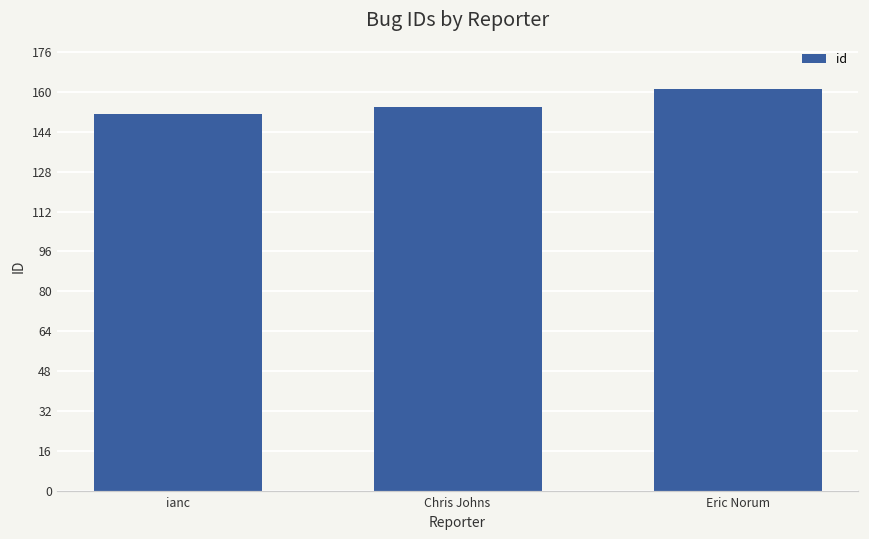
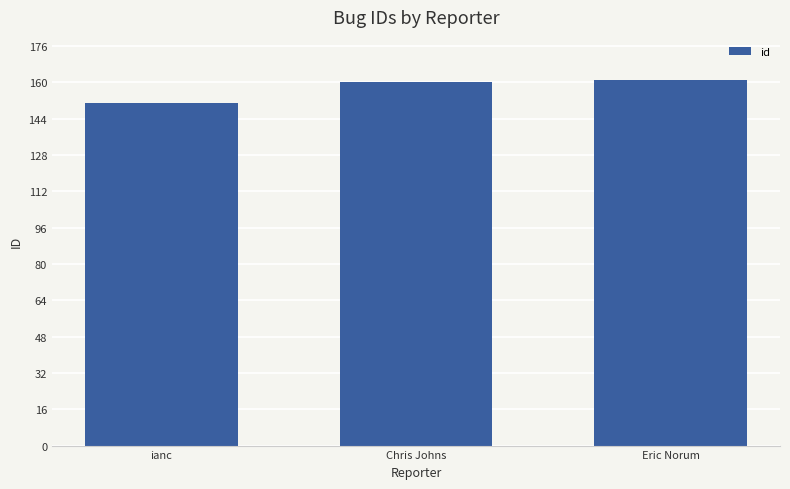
  {
    "ianc": 151,
-   "Chris Johns": 154,
+   "Chris Johns": 160,
    "Eric Norum": 161
  }
